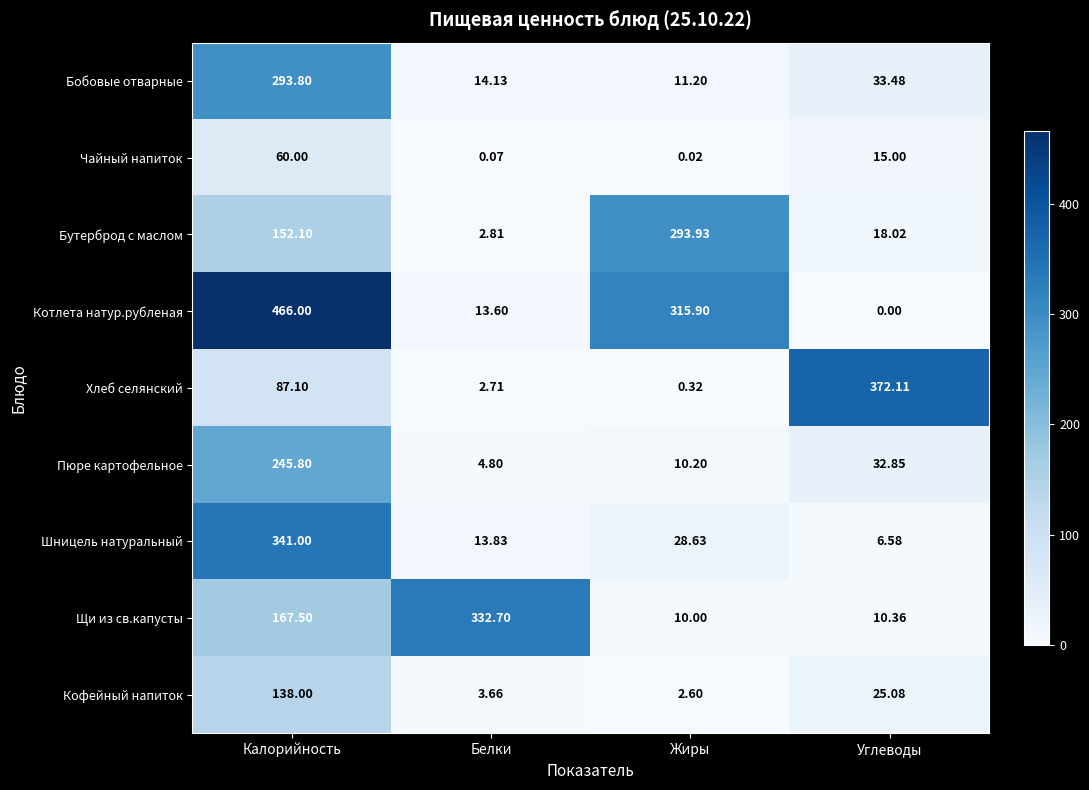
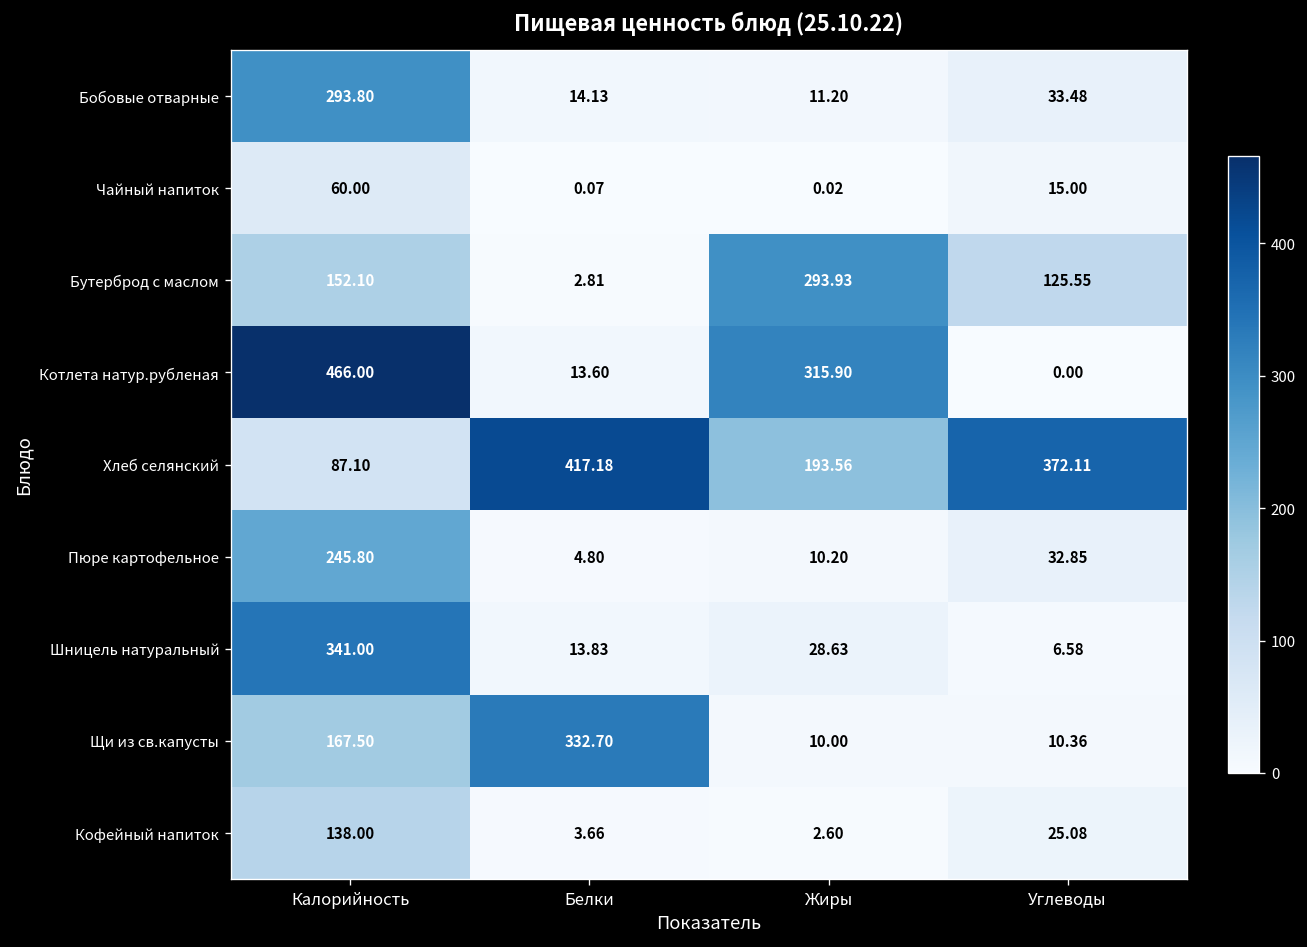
  {
    "Бобовые отварные": {
      "Калорийность": 293.80,
      "Белки": 14.13,
      "Жиры": 11.20,
      "Углеводы": 33.48
    },
    "Чайный напиток": {
      "Калорийность": 60.00,
      "Белки": 0.07,
      "Жиры": 0.02,
      "Углеводы": 15.00
    },
    "Бутерброд с маслом": {
      "Калорийность": 152.10,
      "Белки": 2.81,
      "Жиры": 293.93,
-     "Углеводы": 18.02
+     "Углеводы": 125.55
    },
    "Котлета натур.рубленая": {
      "Калорийность": 466.00,
      "Белки": 13.60,
      "Жиры": 315.90,
      "Углеводы": 0.00
    },
    "Хлеб селянский": {
      "Калорийность": 87.10,
-     "Белки": 2.71,
-     "Жиры": 0.32,
+     "Белки": 417.18,
+     "Жиры": 193.56,
      "Углеводы": 372.11
    },
    "Пюре картофельное": {
      "Калорийность": 245.80,
      "Белки": 4.80,
      "Жиры": 10.20,
      "Углеводы": 32.85
    },
    "Шницель натуральный": {
      "Калорийность": 341.00,
      "Белки": 13.83,
      "Жиры": 28.63,
      "Углеводы": 6.58
    },
    "Щи из св.капусты": {
      "Калорийность": 167.50,
      "Белки": 332.70,
      "Жиры": 10.00,
      "Углеводы": 10.36
    },
    "Кофейный напиток": {
      "Калорийность": 138.00,
      "Белки": 3.66,
      "Жиры": 2.60,
      "Углеводы": 25.08
    }
  }
